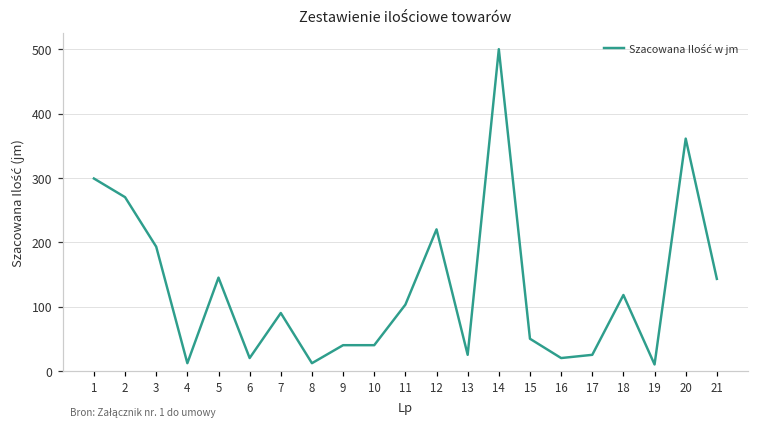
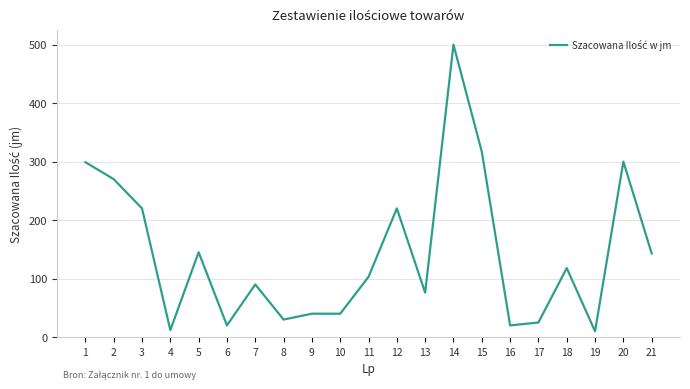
  {
    "1": 300,
    "2": 270,
-   "3": 190,
+   "3": 220,
    "4": 10,
    "5": 150,
    "6": 20,
    "7": 90,
-   "8": 10,
+   "8": 30,
    "9": 40,
    "10": 40,
    "11": 100,
    "12": 220,
-   "13": 30,
+   "13": 80,
    "14": 500,
-   "15": 50,
+   "15": 320,
    "16": 20,
    "17": 30,
    "18": 120,
    "19": 10,
-   "20": 360,
+   "20": 300,
    "21": 140
  }
